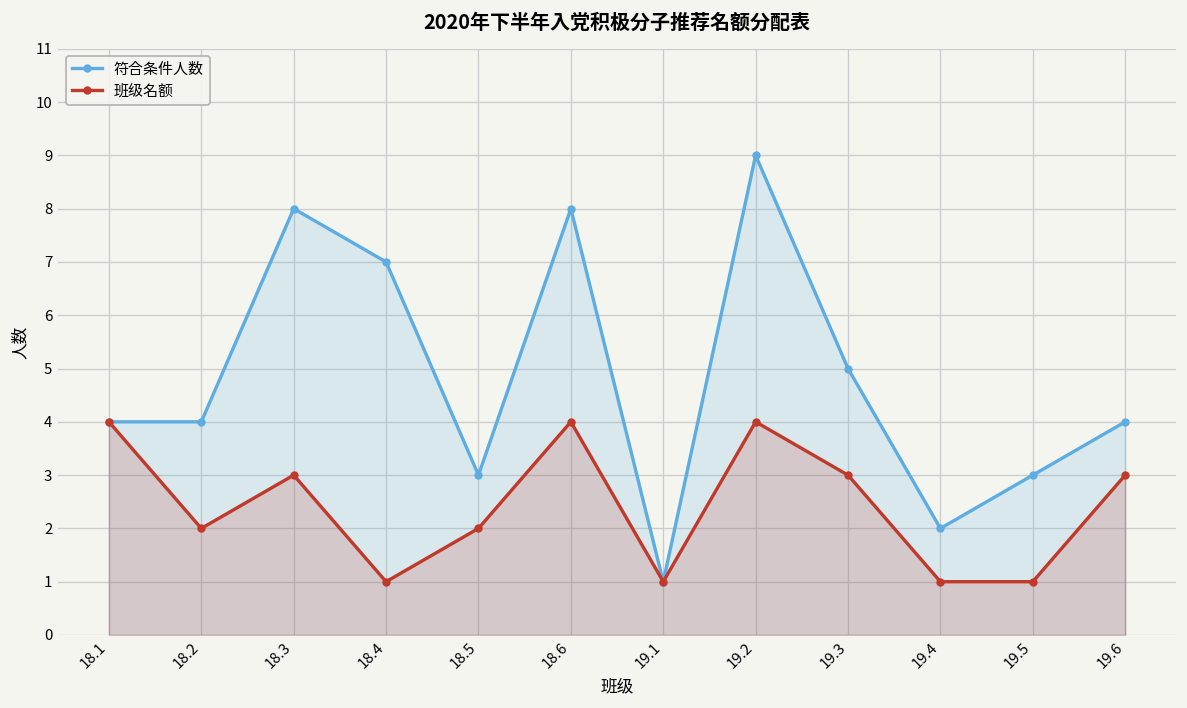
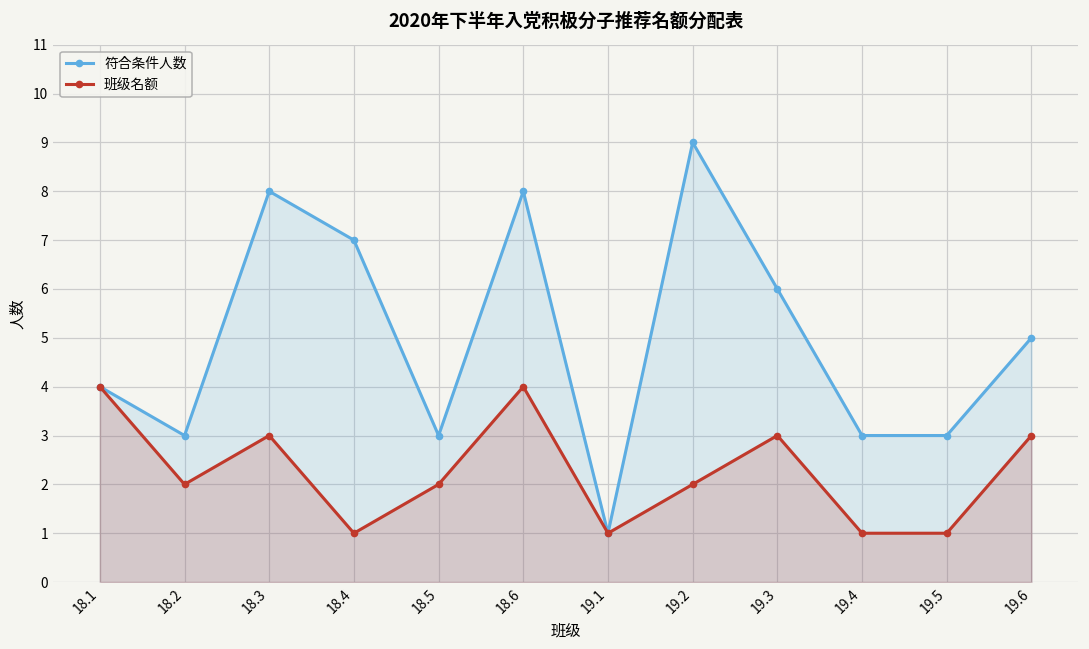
  {
    "符合条件人数": {
-     "18.2": 4,
+     "18.2": 3,
      "18.3": 8,
      "18.4": 7,
      "18.5": 3,
      "18.6": 8,
      "19.2": 9,
-     "19.3": 5,
-     "19.4": 2,
+     "19.3": 6,
+     "19.4": 3,
      "19.5": 3,
-     "19.6": 4
+     "19.6": 5
    },
    "班级名额": {
      "18.2": 2,
      "18.3": 3,
      "18.4": 1,
      "18.5": 2,
      "18.6": 4,
-     "19.2": 4,
+     "19.2": 2,
      "19.3": 3,
      "19.4": 1,
      "19.5": 1,
      "19.6": 3
    }
  }
